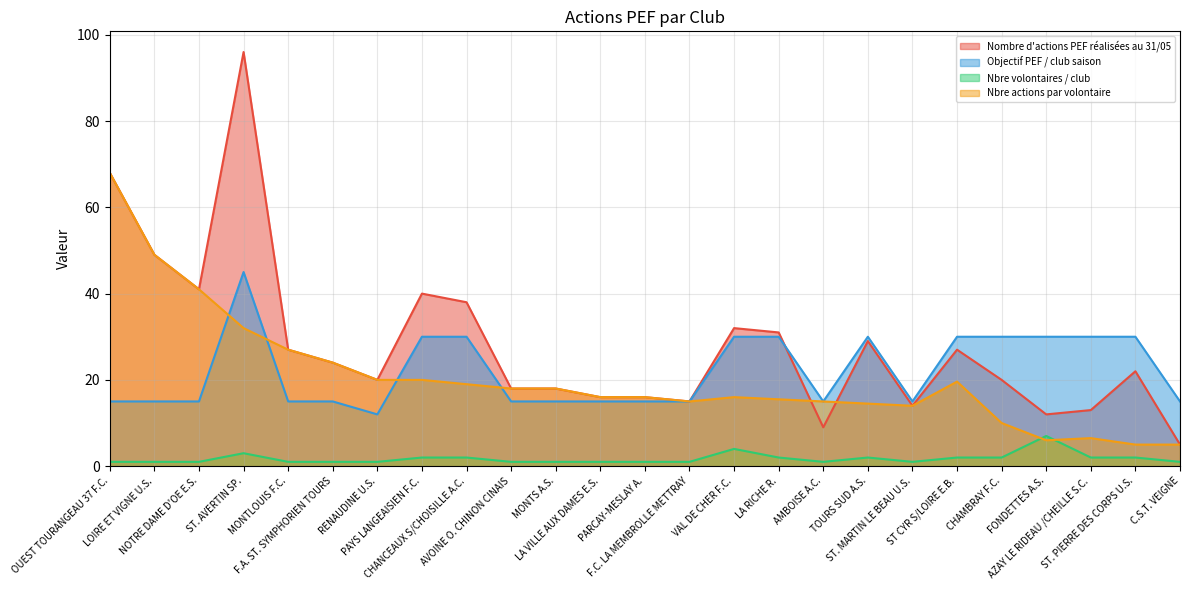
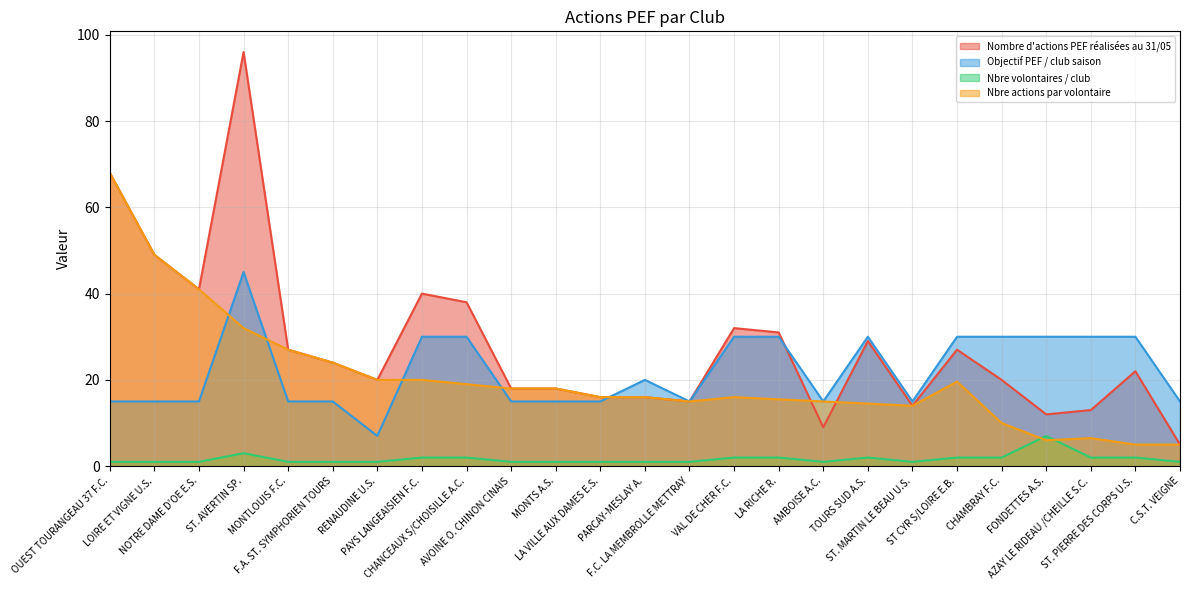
  {
    "Nombre d'actions PEF réalisées au 31/05": {
      "ST. AVERTIN SP.": 96,
      "PAYS LANGEAISIEN F.C.": 40,
      "CHANCEAUX S/CHOISILLE A.C.": 38,
      "VAL DE CHER F.C.": 32,
      "LA RICHE R.": 31,
      "AMBOISE A.C.": 9,
      "TOURS SUD A.S.": 29,
      "ST CYR S/LOIRE E.B.": 27,
      "CHAMBRAY F.C.": 20,
      "FONDETTES A.S.": 12,
      "AZAY LE RIDEAU /CHEILLE S.C.": 13,
      "ST. PIERRE DES CORPS U.S.": 22
    },
    "Objectif PEF / club saison": {
      "OUEST TOURANGEAU 37 F.C.": 15,
      "LOIRE ET VIGNE U.S.": 15,
      "NOTRE DAME D'OE E.S.": 15,
      "ST. AVERTIN SP.": 45,
      "MONTLOUIS F.C.": 15,
      "F.A. ST. SYMPHORIEN TOURS": 15,
-     "RENAUDINE U.S.": 12,
+     "RENAUDINE U.S.": 7,
      "PAYS LANGEAISIEN F.C.": 30,
      "CHANCEAUX S/CHOISILLE A.C.": 30,
      "AVOINE O. CHINON CINAIS": 15,
      "MONTS A.S.": 15,
      "LA VILLE AUX DAMES E.S.": 15,
-     "PARCAY-MESLAY A.": 15,
+     "PARCAY-MESLAY A.": 20,
      "VAL DE CHER F.C.": 30,
      "LA RICHE R.": 30,
      "TOURS SUD A.S.": 30,
      "ST. MARTIN LE BEAU U.S.": 15,
      "ST CYR S/LOIRE E.B.": 30,
      "CHAMBRAY F.C.": 30,
      "FONDETTES A.S.": 30,
      "AZAY LE RIDEAU /CHEILLE S.C.": 30,
      "ST. PIERRE DES CORPS U.S.": 30,
      "C.S.T. VEIGNE": 15
    },
    "Nbre volontaires / club": {
      "OUEST TOURANGEAU 37 F.C.": 1,
      "LOIRE ET VIGNE U.S.": 1,
      "NOTRE DAME D'OE E.S.": 1,
      "ST. AVERTIN SP.": 3,
      "MONTLOUIS F.C.": 1,
      "F.A. ST. SYMPHORIEN TOURS": 1,
      "RENAUDINE U.S.": 1,
      "PAYS LANGEAISIEN F.C.": 2,
      "CHANCEAUX S/CHOISILLE A.C.": 2,
      "AVOINE O. CHINON CINAIS": 1,
      "MONTS A.S.": 1,
      "LA VILLE AUX DAMES E.S.": 1,
      "PARCAY-MESLAY A.": 1,
      "F.C. LA MEMBROLLE METTRAY": 1,
-     "VAL DE CHER F.C.": 4,
+     "VAL DE CHER F.C.": 2,
      "LA RICHE R.": 2,
      "AMBOISE A.C.": 1,
      "TOURS SUD A.S.": 2,
      "ST. MARTIN LE BEAU U.S.": 1,
      "ST CYR S/LOIRE E.B.": 2,
      "CHAMBRAY F.C.": 2,
      "FONDETTES A.S.": 7,
      "AZAY LE RIDEAU /CHEILLE S.C.": 2,
      "ST. PIERRE DES CORPS U.S.": 2,
      "C.S.T. VEIGNE": 1
    },
    "Nbre actions par volontaire": {
      "ST. AVERTIN SP.": 32,
      "PAYS LANGEAISIEN F.C.": 20,
      "CHANCEAUX S/CHOISILLE A.C.": 19,
      "VAL DE CHER F.C.": 16,
      "LA RICHE R.": 16,
      "TOURS SUD A.S.": 15,
      "ST CYR S/LOIRE E.B.": 20,
      "CHAMBRAY F.C.": 10,
      "FONDETTES A.S.": 6,
      "AZAY LE RIDEAU /CHEILLE S.C.": 7,
      "ST. PIERRE DES CORPS U.S.": 5
    }
  }
